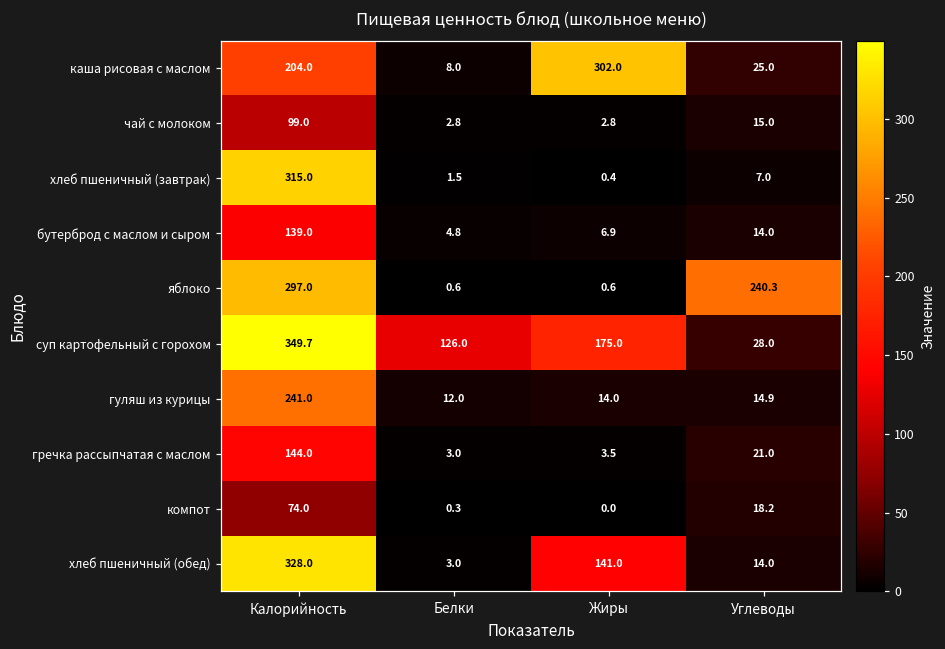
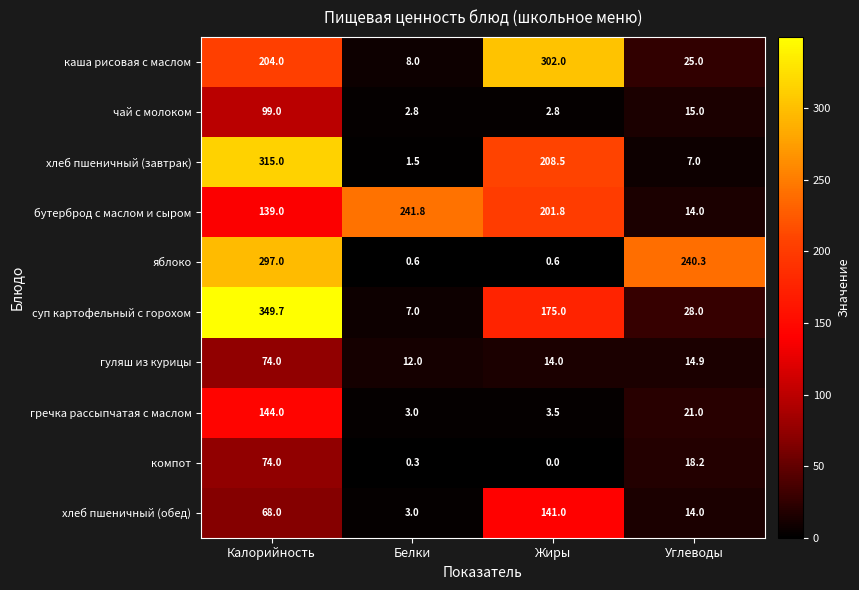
  {
    "каша рисовая с маслом": {
      "Калорийность": 204.0,
      "Белки": 8.0,
      "Жиры": 302.0,
      "Углеводы": 25.0
    },
    "чай с молоком": {
      "Калорийность": 99.0,
      "Белки": 2.8,
      "Жиры": 2.8,
      "Углеводы": 15.0
    },
    "хлеб пшеничный (завтрак)": {
      "Калорийность": 315.0,
      "Белки": 1.5,
-     "Жиры": 0.4,
+     "Жиры": 208.5,
      "Углеводы": 7.0
    },
    "бутерброд с маслом и сыром": {
      "Калорийность": 139.0,
-     "Белки": 4.8,
-     "Жиры": 6.9,
+     "Белки": 241.8,
+     "Жиры": 201.8,
      "Углеводы": 14.0
    },
    "яблоко": {
      "Калорийность": 297.0,
      "Белки": 0.6,
      "Жиры": 0.6,
      "Углеводы": 240.3
    },
    "суп картофельный с горохом": {
      "Калорийность": 349.7,
-     "Белки": 126.0,
+     "Белки": 7.0,
      "Жиры": 175.0,
      "Углеводы": 28.0
    },
    "гуляш из курицы": {
-     "Калорийность": 241.0,
+     "Калорийность": 74.0,
      "Белки": 12.0,
      "Жиры": 14.0,
      "Углеводы": 14.9
    },
    "гречка рассыпчатая с маслом": {
      "Калорийность": 144.0,
      "Белки": 3.0,
      "Жиры": 3.5,
      "Углеводы": 21.0
    },
    "компот": {
      "Калорийность": 74.0,
      "Белки": 0.3,
      "Жиры": 0.0,
      "Углеводы": 18.2
    },
    "хлеб пшеничный (обед)": {
-     "Калорийность": 328.0,
+     "Калорийность": 68.0,
      "Белки": 3.0,
      "Жиры": 141.0,
      "Углеводы": 14.0
    }
  }
